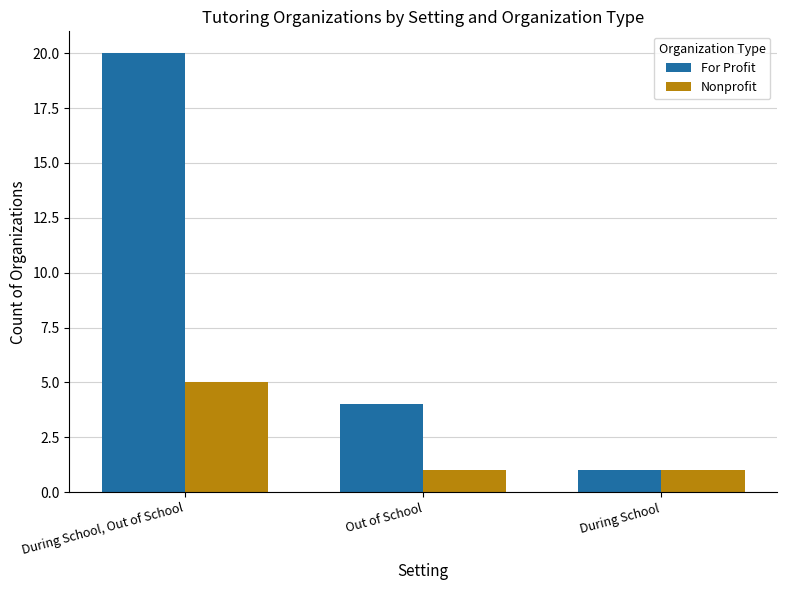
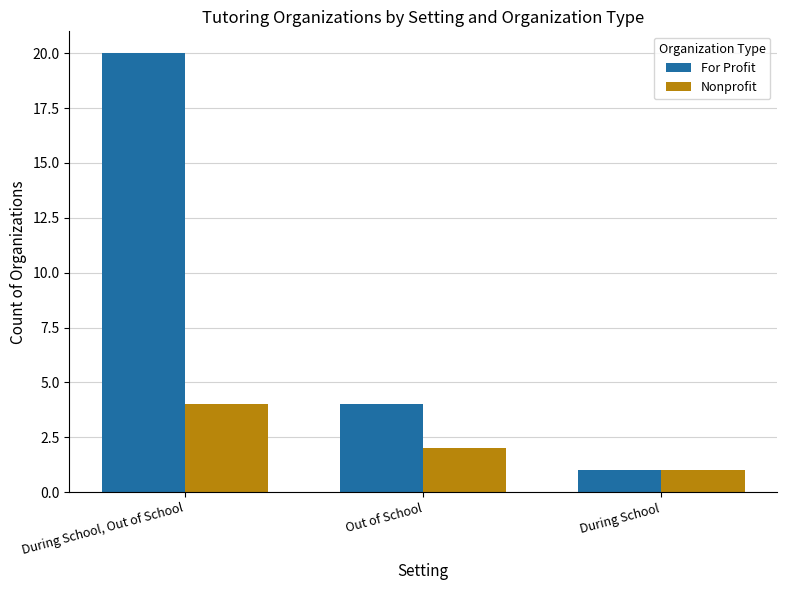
  {
    "For Profit": {
      "During School, Out of School": 20,
      "Out of School": 4,
      "During School": 1
    },
    "Nonprofit": {
-     "During School, Out of School": 5,
-     "Out of School": 1,
+     "During School, Out of School": 4,
+     "Out of School": 2,
      "During School": 1
    }
  }
